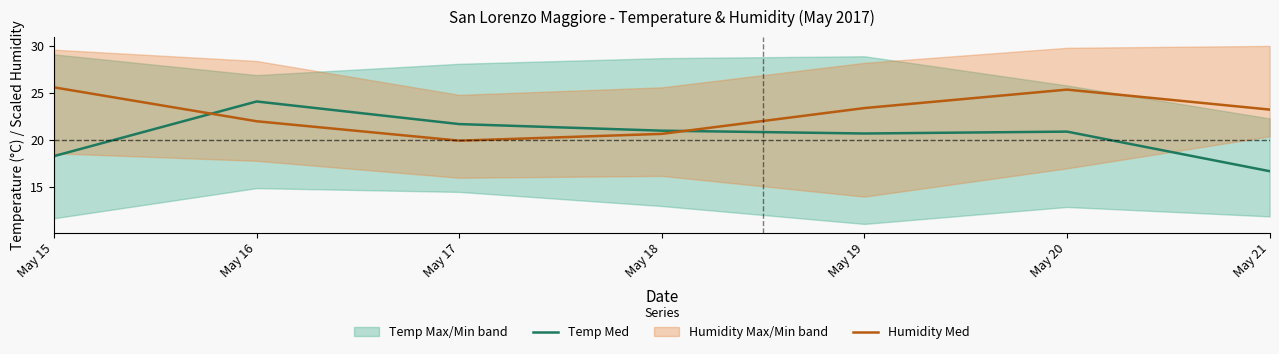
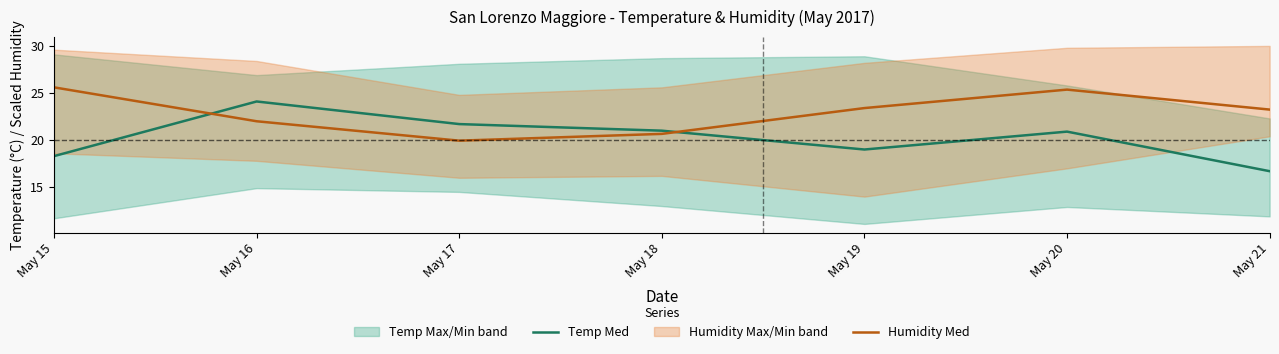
  {
    "Temp Med": {
      "May 15": 18,
      "May 16": 24,
      "May 17": 22,
      "May 18": 21,
-     "May 19": 21,
+     "May 19": 19,
      "May 20": 21,
      "May 21": 17
    },
    "Humidity Med": {
      "May 15": 26,
      "May 16": 22,
      "May 17": 20,
      "May 18": 21,
      "May 19": 23,
      "May 20": 25,
      "May 21": 23
    }
  }
